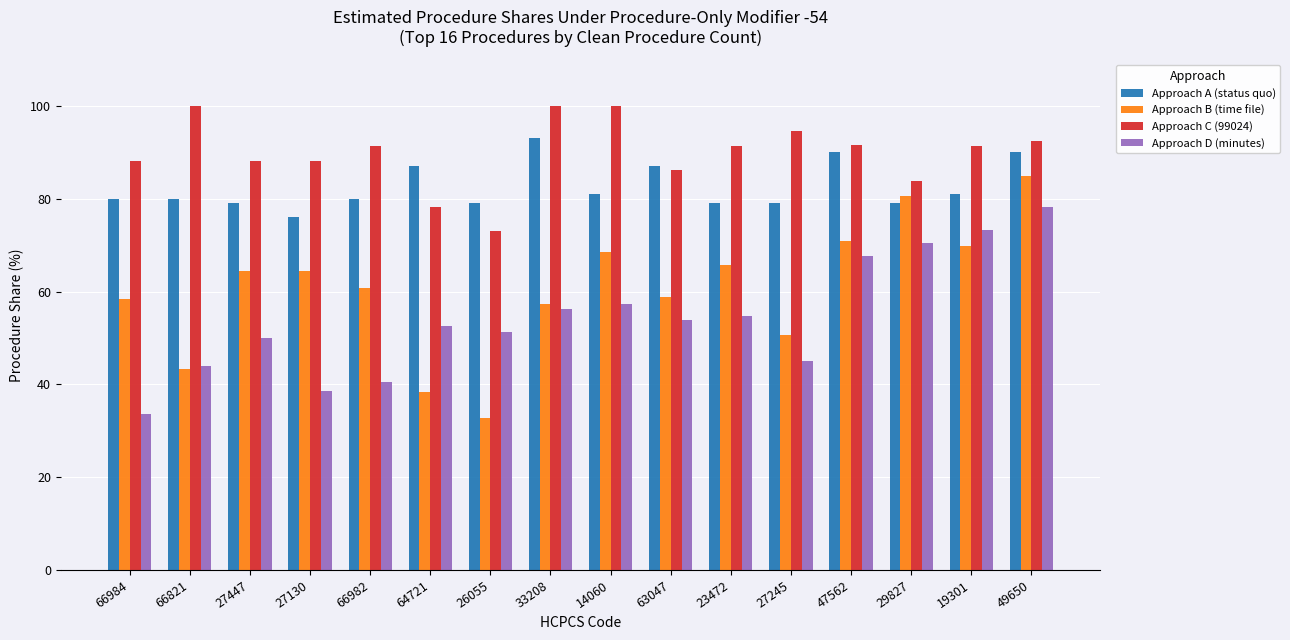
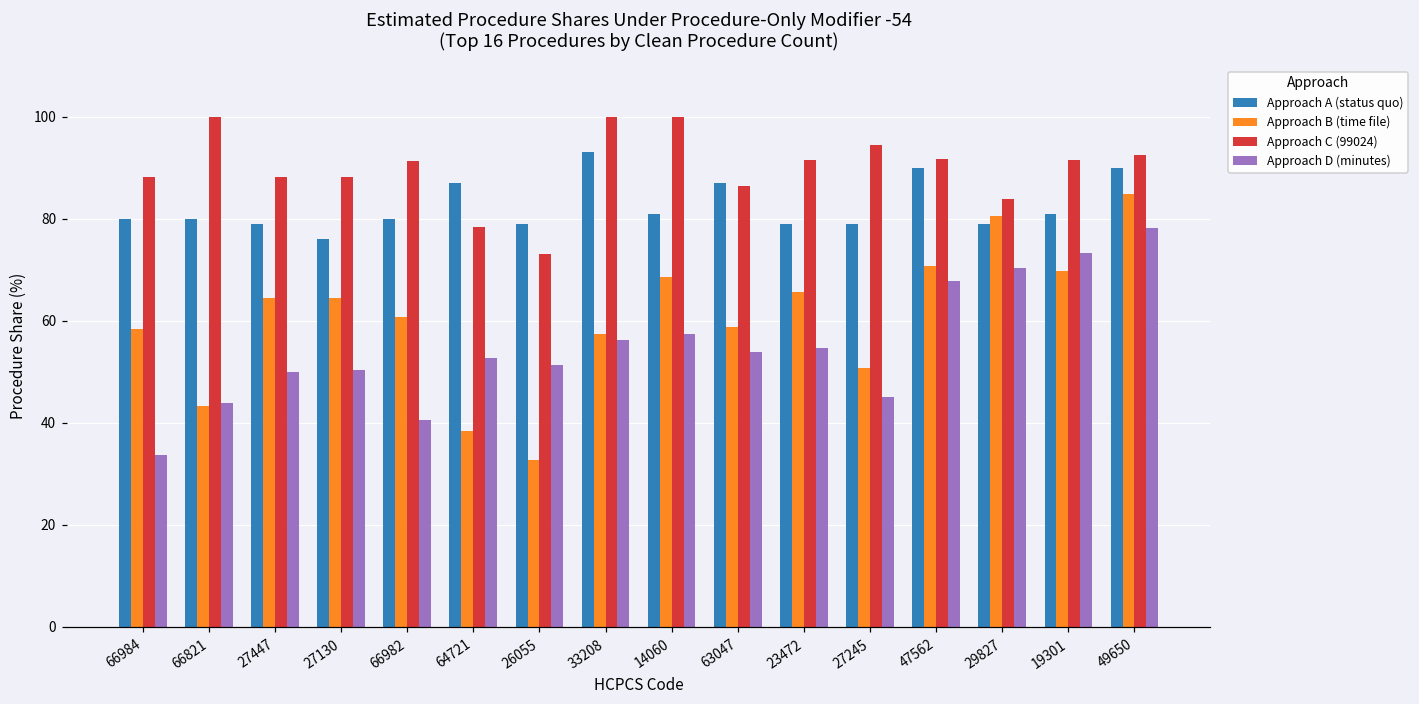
  {
    "Approach A (status quo)": {
      "66984": 80,
      "66821": 80,
      "27447": 79,
      "27130": 76,
      "66982": 80,
      "64721": 87,
      "26055": 79,
      "33208": 93,
      "14060": 81,
      "63047": 87,
      "23472": 79,
      "27245": 79,
      "47562": 90,
      "29827": 79,
      "19301": 81,
      "49650": 90
    },
    "Approach B (time file)": {
      "66984": 58,
      "66821": 43,
      "27447": 64,
      "27130": 64,
      "66982": 61,
      "64721": 38,
      "26055": 33,
      "33208": 57,
      "14060": 69,
      "63047": 59,
      "23472": 66,
      "27245": 51,
      "47562": 71,
      "29827": 81,
      "19301": 70,
      "49650": 85
    },
    "Approach C (99024)": {
      "66984": 88,
      "66821": 100,
      "27447": 88,
      "27130": 88,
      "66982": 91,
      "64721": 78,
      "26055": 73,
      "33208": 100,
      "14060": 100,
      "63047": 86,
      "23472": 91,
      "27245": 95,
      "47562": 92,
      "29827": 84,
      "19301": 91,
      "49650": 93
    },
    "Approach D (minutes)": {
      "66984": 34,
      "66821": 44,
      "27447": 50,
-     "27130": 39,
+     "27130": 50,
      "66982": 41,
      "64721": 53,
      "26055": 51,
      "33208": 56,
      "14060": 57,
      "63047": 54,
      "23472": 55,
      "27245": 45,
      "47562": 68,
      "29827": 70,
      "19301": 73,
      "49650": 78
    }
  }
